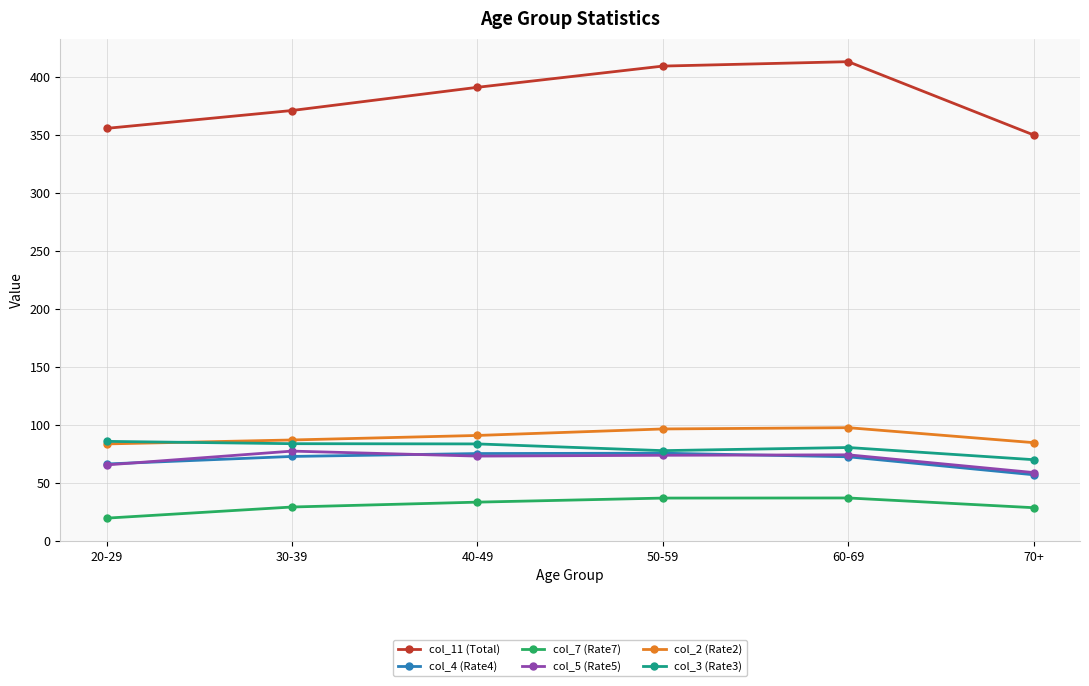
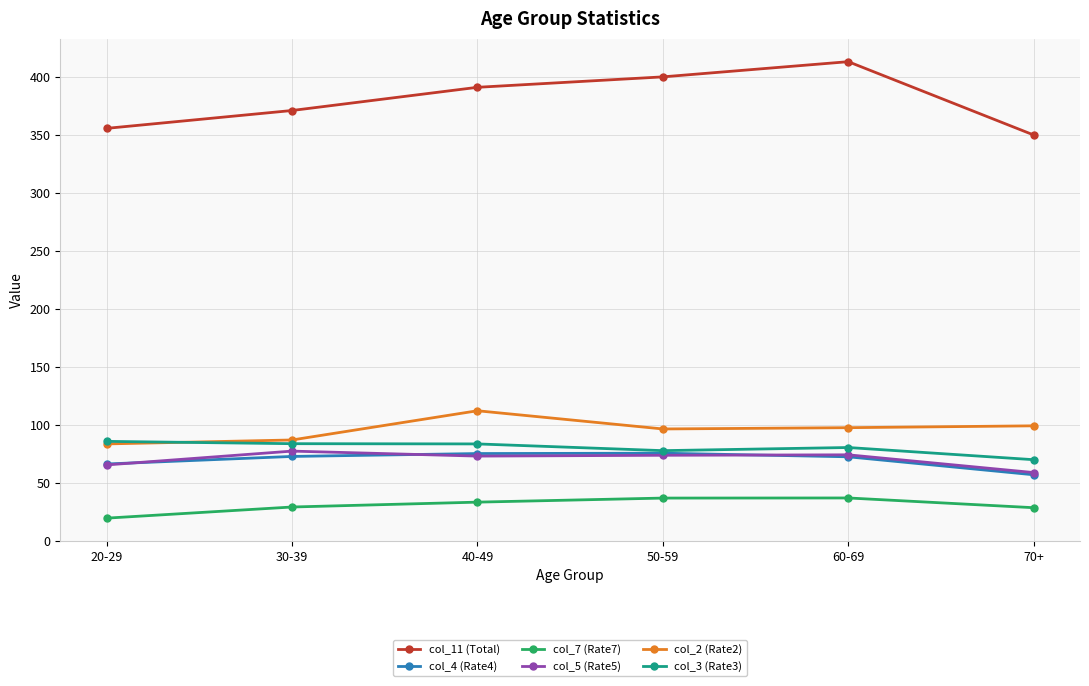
  {
    "col_11 (Total)": {
      "20-29": 356,
      "30-39": 371,
      "40-49": 391,
-     "50-59": 409,
+     "50-59": 400,
      "60-69": 413,
      "70+": 350
    },
    "col_4 (Rate4)": {
      "30-39": 73
    },
    "col_5 (Rate5)": {
      "30-39": 77
    },
    "col_2 (Rate2)": {
      "20-29": 84,
      "30-39": 87,
-     "40-49": 91,
+     "40-49": 112,
      "50-59": 96,
      "60-69": 98,
-     "70+": 85
+     "70+": 99
    }
  }
